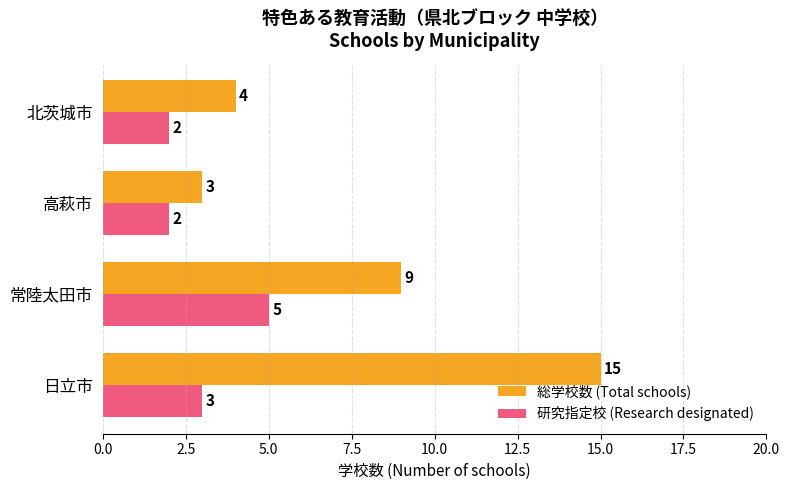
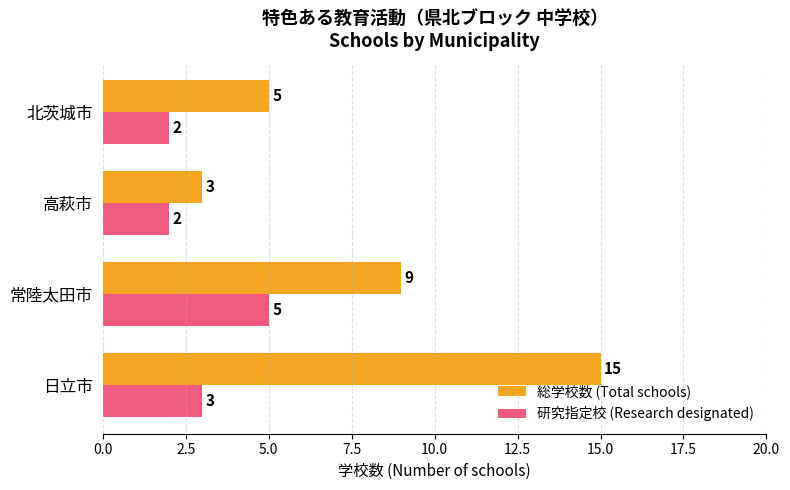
  {
    "総学校数 (Total schools)": {
-     "北茨城市": 4,
+     "北茨城市": 5,
      "高萩市": 3,
      "常陸太田市": 9,
      "日立市": 15
    },
    "研究指定校 (Research designated)": {
      "北茨城市": 2,
      "高萩市": 2,
      "常陸太田市": 5,
      "日立市": 3
    }
  }
